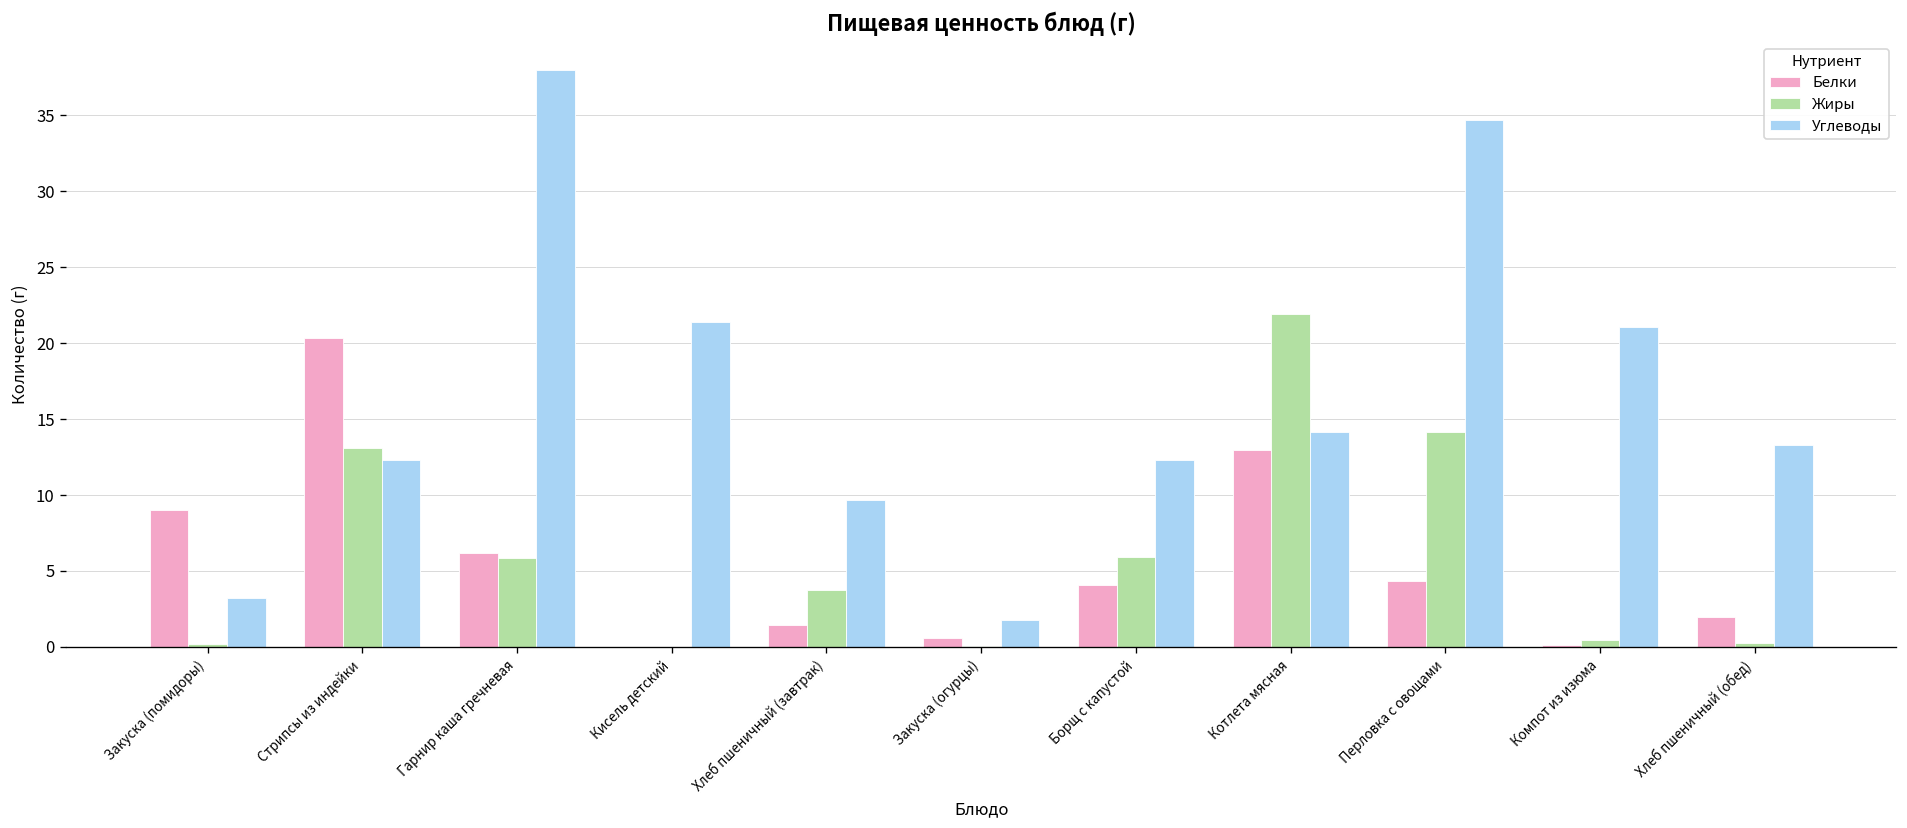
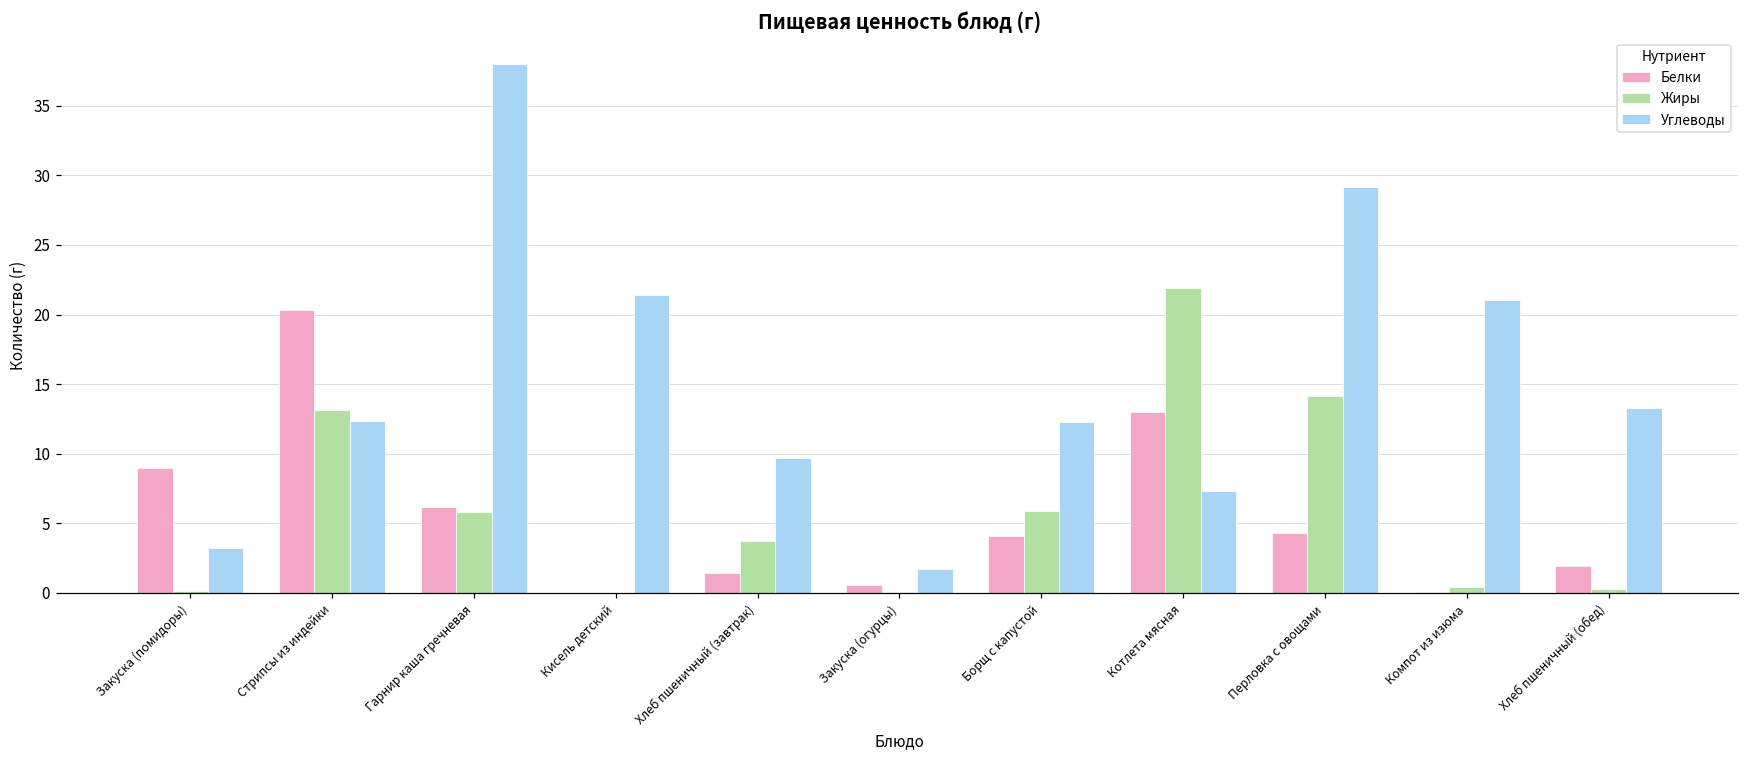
  {
    "Белки": {
      "Закуска (помидоры)": 9.0,
      "Стрипсы из индейки": 20.4,
      "Гарнир каша гречневая": 6.2,
      "Кисель детский": 0.0,
      "Хлеб пшеничный (завтрак)": 1.4,
      "Закуска (огурцы)": 0.6,
      "Борщ с капустой": 4.1,
      "Котлета мясная": 13.0,
      "Перловка с овощами": 4.3,
      "Хлеб пшеничный (обед)": 2.0
    },
    "Жиры": {
      "Стрипсы из индейки": 13.1,
      "Гарнир каша гречневая": 5.8,
      "Кисель детский": 0.0,
      "Хлеб пшеничный (завтрак)": 3.8,
      "Борщ с капустой": 5.9,
      "Котлета мясная": 21.9,
      "Перловка с овощами": 14.1,
      "Компот из изюма": 0.4,
      "Хлеб пшеничный (обед)": 0.3
    },
    "Углеводы": {
      "Закуска (помидоры)": 3.2,
      "Стрипсы из индейки": 12.3,
      "Гарнир каша гречневая": 38.0,
      "Кисель детский": 21.4,
      "Хлеб пшеничный (завтрак)": 9.7,
      "Закуска (огурцы)": 1.8,
      "Борщ с капустой": 12.3,
-     "Котлета мясная": 14.2,
-     "Перловка с овощами": 34.7,
+     "Котлета мясная": 7.3,
+     "Перловка с овощами": 29.2,
      "Компот из изюма": 21.1,
      "Хлеб пшеничный (обед)": 13.3
    }
  }
